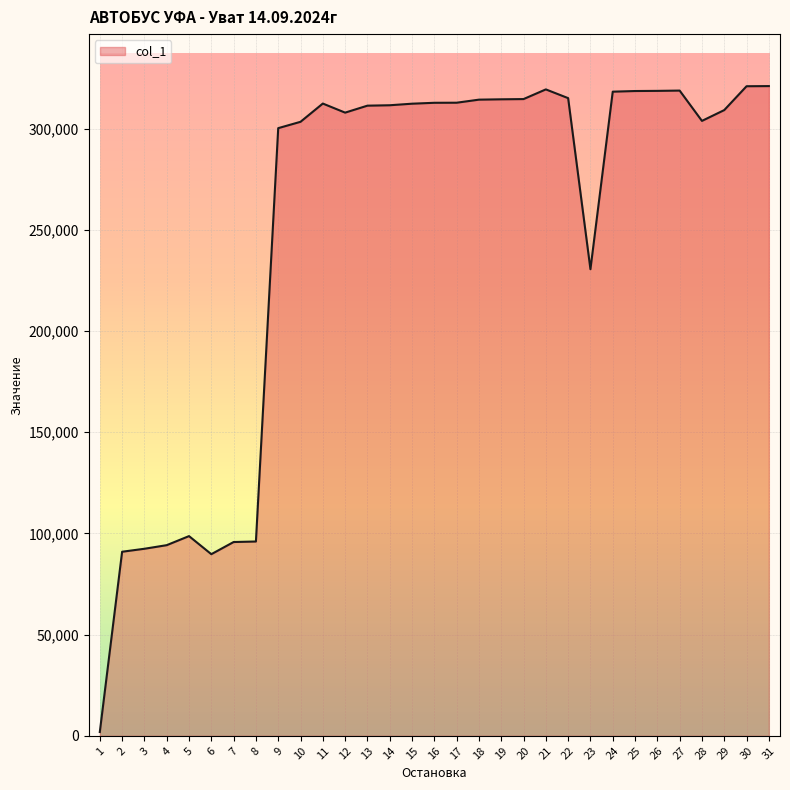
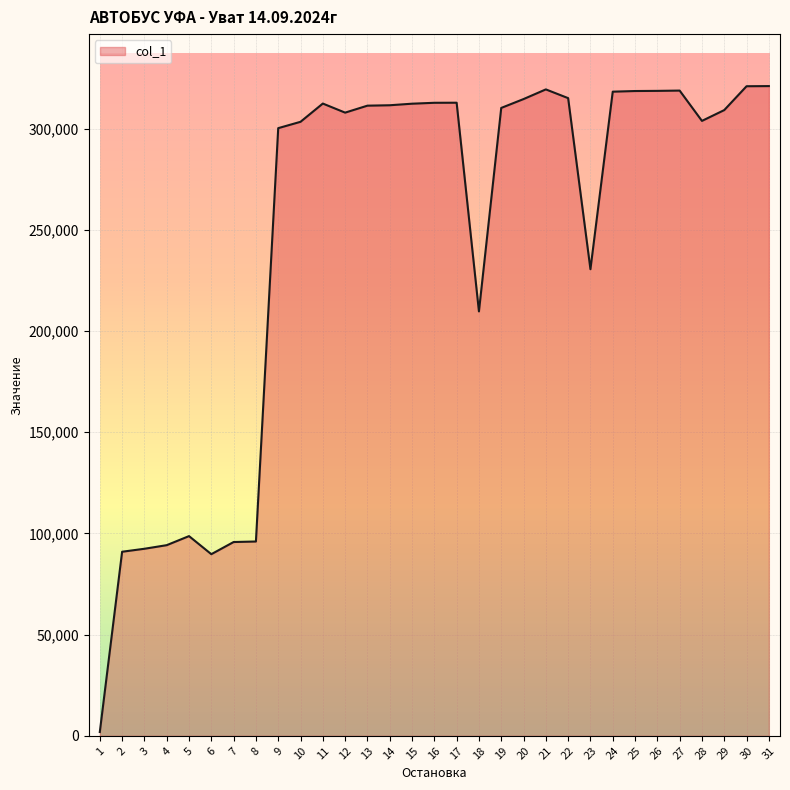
  {
    "1": "2,000",
    "2": "91,000",
    "3": "92,000",
    "4": "94,000",
    "5": "99,000",
    "6": "90,000",
    "7": "96,000",
    "8": "96,000",
    "9": "300,000",
    "10": "303,000",
    "11": "312,000",
    "12": "308,000",
    "13": "311,000",
    "14": "312,000",
    "15": "312,000",
    "16": "313,000",
    "17": "313,000",
-   "18": "314,000",
-   "19": "315,000",
+   "18": "210,000",
+   "19": "310,000",
    "20": "315,000",
    "21": "319,000",
    "22": "315,000",
    "23": "231,000",
    "24": "318,000",
    "25": "319,000",
    "26": "319,000",
    "27": "319,000",
    "28": "304,000",
    "29": "309,000",
    "30": "321,000",
    "31": "321,000"
  }
